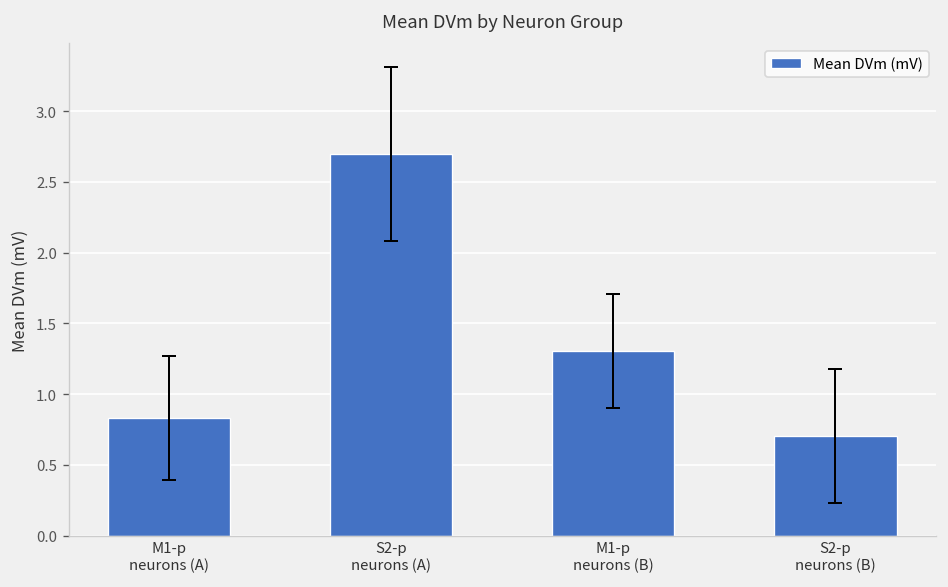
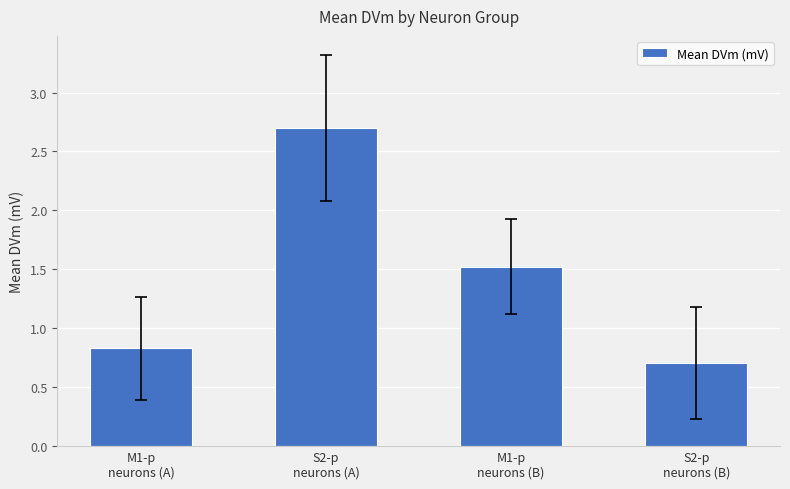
  {
    "Mean DVm (mV)": {
      "M1-p neurons (A)": 0.83,
      "S2-p neurons (A)": 2.70,
-     "M1-p neurons (B)": 1.30,
+     "M1-p neurons (B)": 1.52,
      "S2-p neurons (B)": 0.70
    }
  }
